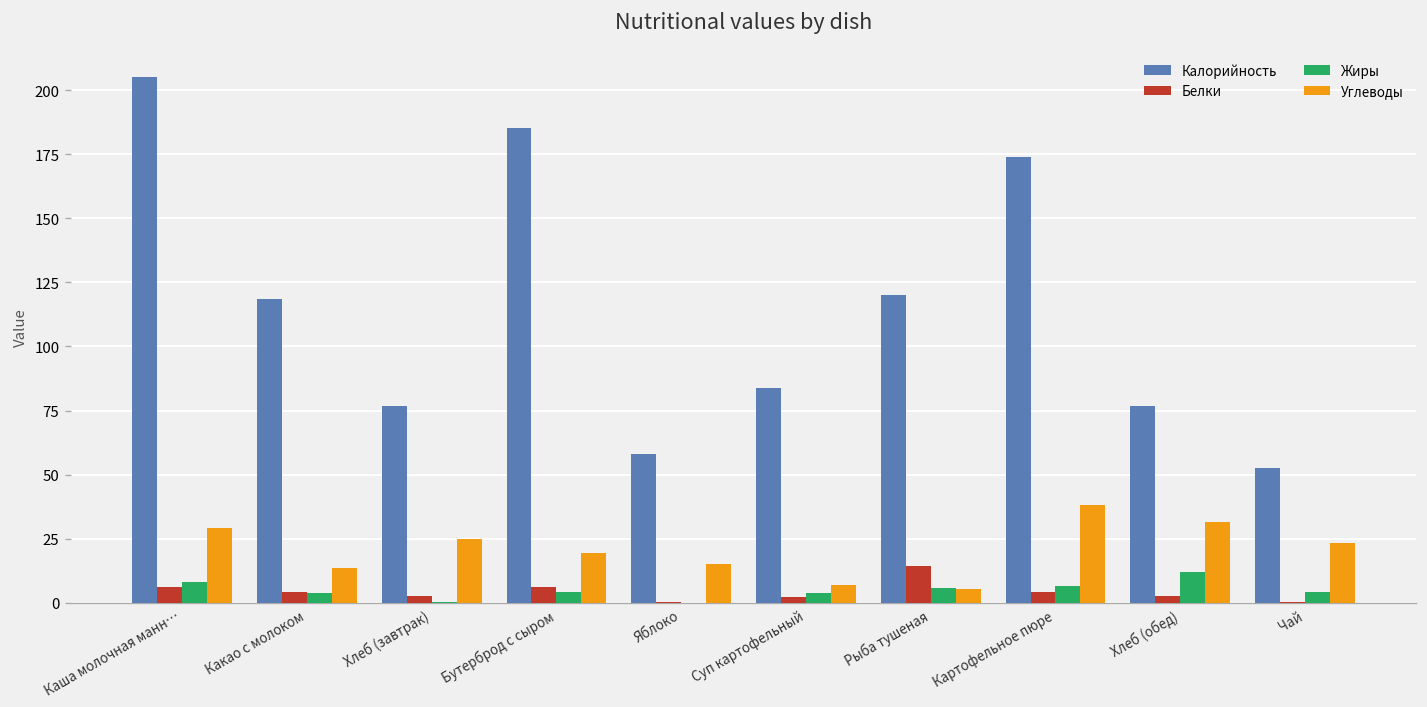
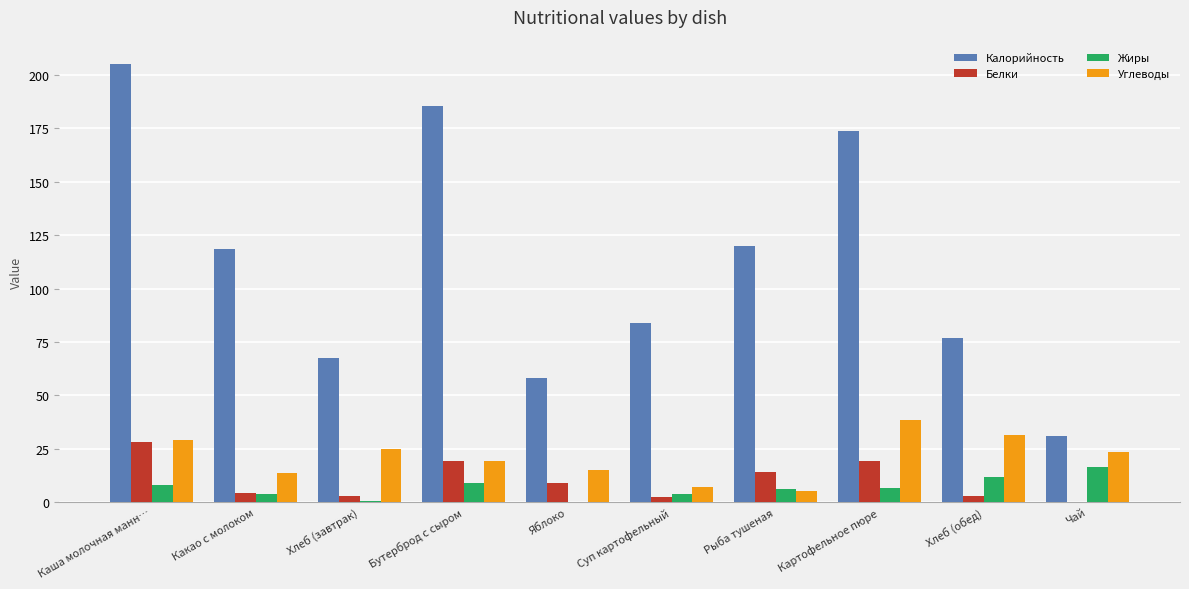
  {
    "Калорийность": {
      "Каша молочная манн…": 205,
      "Какао с молоком": 119,
-     "Хлеб (завтрак)": 77,
+     "Хлеб (завтрак)": 67,
      "Бутерброд с сыром": 185,
      "Яблоко": 58,
      "Суп картофельный": 84,
      "Рыба тушеная": 120,
      "Картофельное пюре": 174,
      "Хлеб (обед)": 77,
-     "Чай": 53
+     "Чай": 31
    },
    "Белки": {
-     "Каша молочная манн…": 6,
+     "Каша молочная манн…": 28,
      "Какао с молоком": 4,
      "Хлеб (завтрак)": 3,
-     "Бутерброд с сыром": 6,
-     "Яблоко": 0,
+     "Бутерброд с сыром": 19,
+     "Яблоко": 9,
      "Суп картофельный": 2,
      "Рыба тушеная": 14,
-     "Картофельное пюре": 4,
+     "Картофельное пюре": 19,
      "Хлеб (обед)": 3
    },
    "Жиры": {
      "Каша молочная манн…": 8,
      "Какао с молоком": 4,
-     "Бутерброд с сыром": 4,
+     "Бутерброд с сыром": 9,
      "Яблоко": 0,
      "Суп картофельный": 4,
      "Рыба тушеная": 6,
      "Картофельное пюре": 6,
      "Хлеб (обед)": 12,
-     "Чай": 4
+     "Чай": 16
    },
    "Углеводы": {
      "Каша молочная манн…": 29,
      "Какао с молоком": 13,
      "Хлеб (завтрак)": 25,
      "Бутерброд с сыром": 19,
      "Яблоко": 15,
      "Суп картофельный": 7,
      "Рыба тушеная": 5,
      "Картофельное пюре": 38,
      "Хлеб (обед)": 31,
      "Чай": 23
    }
  }
